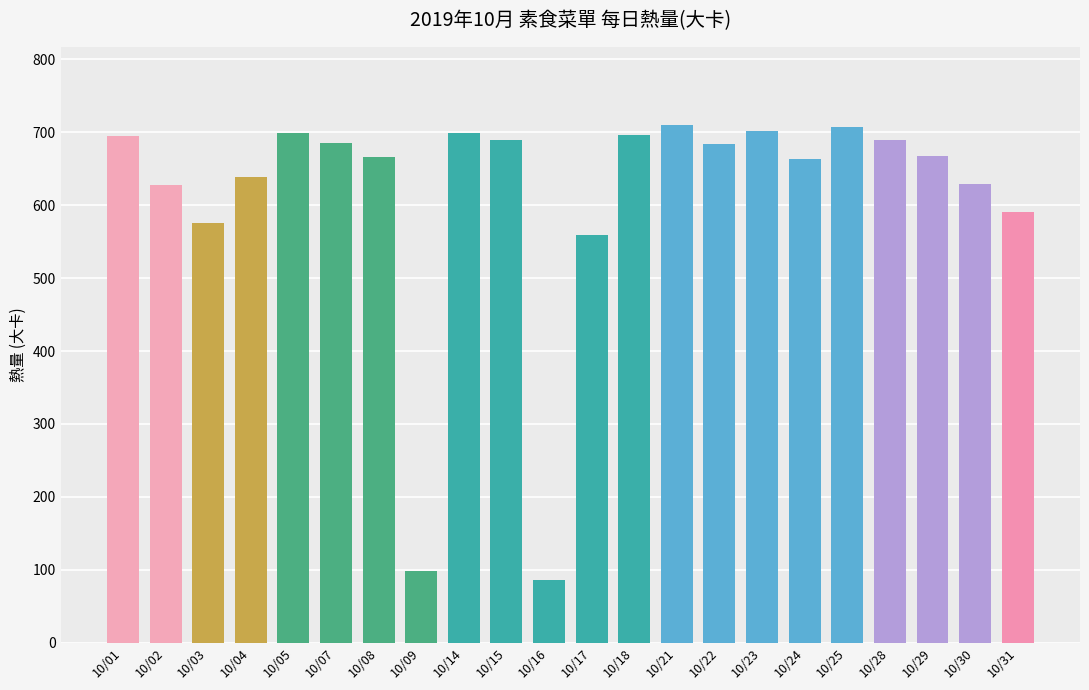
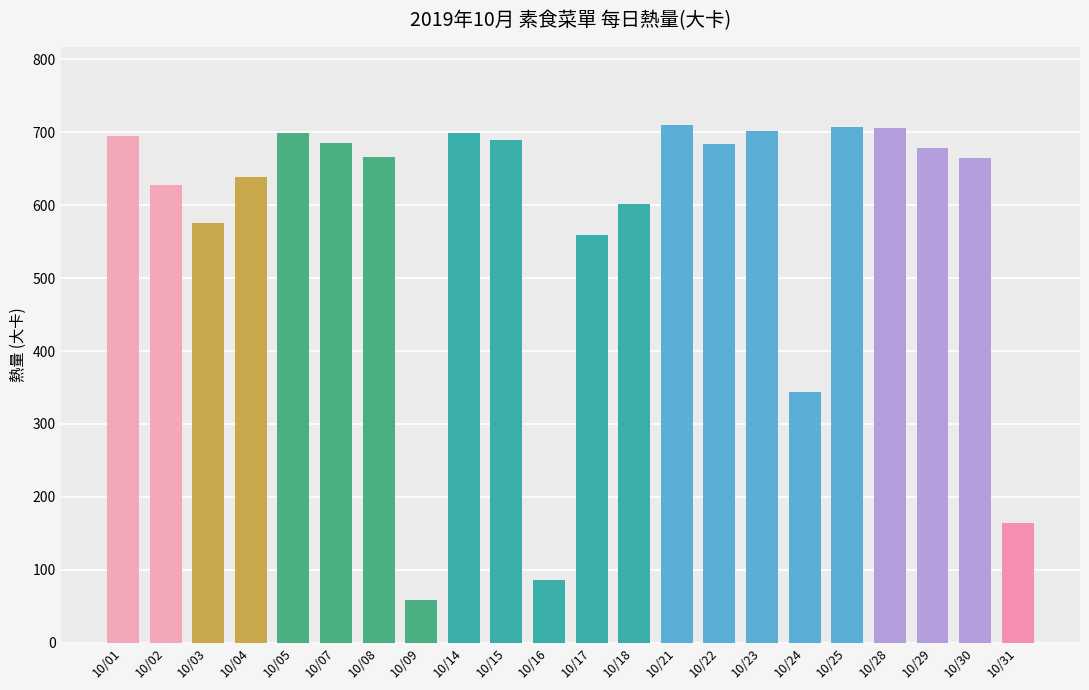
  {
    "10/01": 700,
    "10/02": 630,
    "10/03": 580,
    "10/04": 640,
    "10/05": 700,
    "10/07": 690,
    "10/08": 670,
-   "10/09": 100,
+   "10/09": 60,
    "10/14": 700,
    "10/15": 690,
    "10/16": 90,
    "10/17": 560,
-   "10/18": 700,
+   "10/18": 600,
    "10/21": 710,
    "10/22": 680,
    "10/23": 700,
-   "10/24": 660,
+   "10/24": 340,
    "10/25": 710,
-   "10/28": 690,
-   "10/29": 670,
-   "10/30": 630,
-   "10/31": 590
+   "10/28": 710,
+   "10/29": 680,
+   "10/30": 660,
+   "10/31": 160
  }
